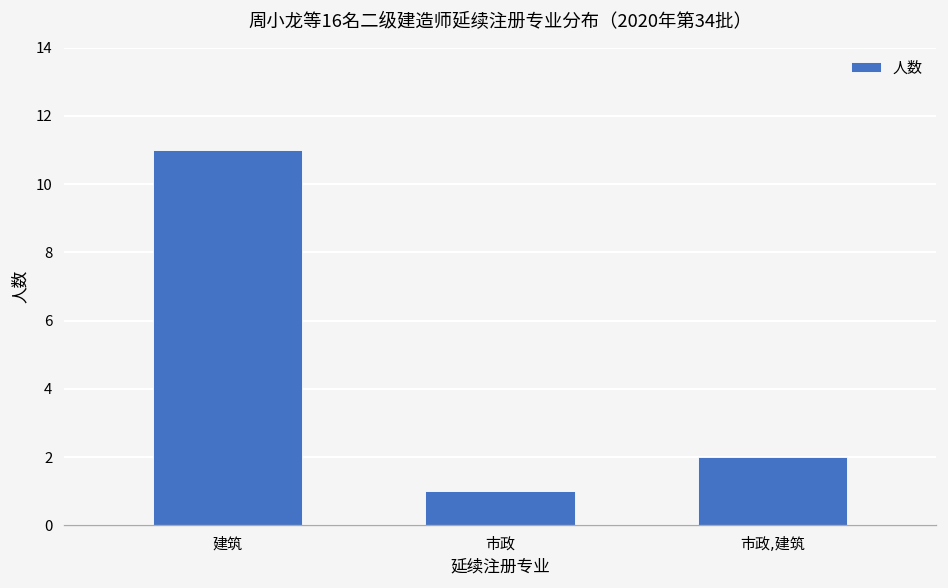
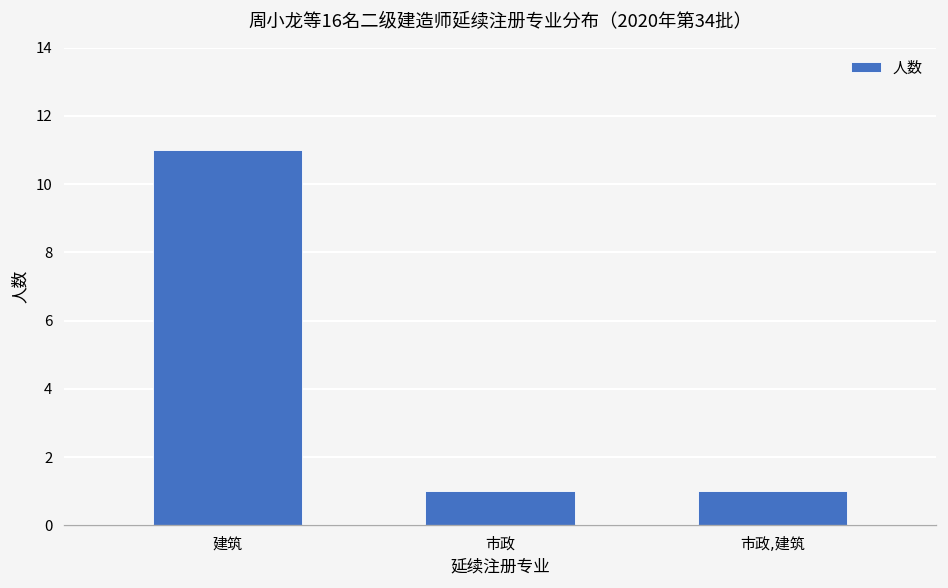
  {
    "建筑": 11,
    "市政": 1,
-   "市政,建筑": 2
+   "市政,建筑": 1
  }
